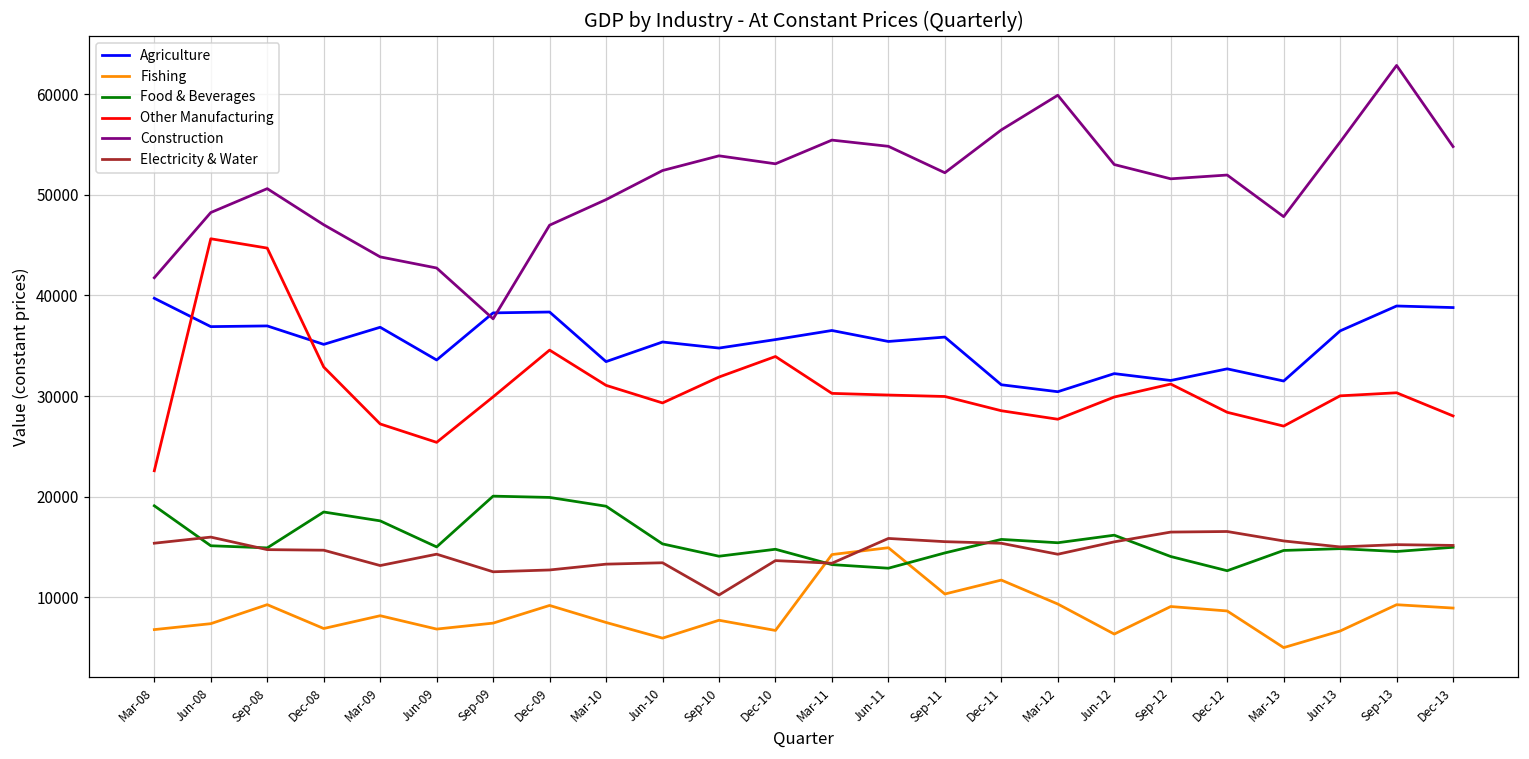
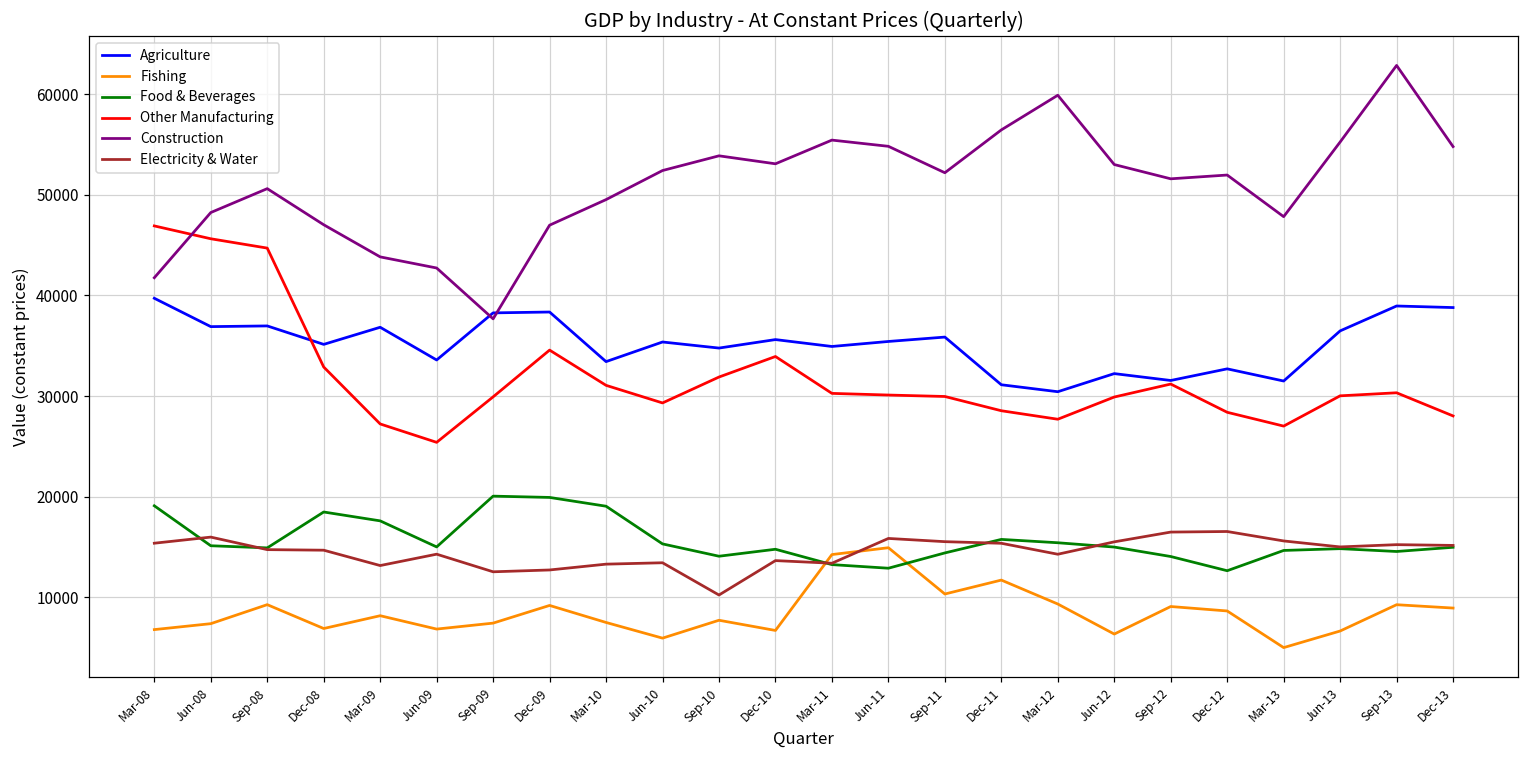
  {
    "Agriculture": {
      "Mar-08": 40000,
      "Jun-08": 37000,
      "Sep-08": 37000,
      "Dec-08": 35000,
      "Mar-09": 37000,
      "Jun-09": 34000,
      "Sep-09": 38000,
      "Dec-09": 38000,
      "Mar-10": 33000,
      "Jun-10": 35000,
      "Sep-10": 35000,
      "Dec-10": 36000,
-     "Mar-11": 37000,
+     "Mar-11": 35000,
      "Jun-11": 35000,
      "Sep-11": 36000,
      "Dec-11": 31000,
      "Mar-12": 30000,
      "Jun-12": 32000,
      "Sep-12": 32000,
      "Dec-12": 33000,
      "Mar-13": 31000,
      "Jun-13": 36000,
      "Sep-13": 39000,
      "Dec-13": 39000
    },
    "Fishing": {
      "Mar-08": 7000,
      "Jun-08": 7000,
      "Sep-08": 9000,
      "Dec-08": 7000,
      "Mar-09": 8000,
      "Jun-09": 7000,
      "Sep-09": 7000,
      "Dec-09": 9000,
      "Mar-10": 7000,
      "Jun-10": 6000,
      "Sep-10": 8000,
      "Dec-10": 7000,
      "Mar-11": 14000,
      "Jun-11": 15000,
      "Sep-11": 10000,
      "Dec-11": 12000,
      "Mar-12": 9000,
      "Jun-12": 6000,
      "Sep-12": 9000,
      "Dec-12": 9000,
      "Mar-13": 5000,
      "Jun-13": 7000,
      "Sep-13": 9000,
      "Dec-13": 9000
    },
    "Food & Beverages": {
      "Mar-08": 19000,
      "Jun-08": 15000,
      "Dec-08": 18000,
      "Mar-09": 18000,
      "Jun-09": 15000,
      "Sep-09": 20000,
      "Dec-09": 20000,
      "Mar-10": 19000,
      "Jun-10": 15000,
      "Sep-10": 14000,
      "Dec-10": 15000,
      "Jun-11": 13000,
      "Sep-11": 14000,
      "Dec-11": 16000,
      "Mar-12": 15000,
-     "Jun-12": 16000,
+     "Jun-12": 15000,
      "Sep-12": 14000,
      "Dec-12": 13000,
      "Mar-13": 15000,
      "Sep-13": 15000
    },
    "Other Manufacturing": {
-     "Mar-08": 23000,
+     "Mar-08": 47000,
      "Jun-08": 46000,
      "Sep-08": 45000,
      "Dec-08": 33000,
      "Mar-09": 27000,
      "Jun-09": 25000,
      "Sep-09": 30000,
      "Dec-09": 35000,
      "Mar-10": 31000,
      "Jun-10": 29000,
      "Sep-10": 32000,
      "Dec-10": 34000,
      "Mar-11": 30000,
      "Jun-11": 30000,
      "Sep-11": 30000,
      "Dec-11": 29000,
      "Mar-12": 28000,
      "Jun-12": 30000,
      "Sep-12": 31000,
      "Dec-12": 28000,
      "Mar-13": 27000,
      "Jun-13": 30000,
      "Sep-13": 30000,
      "Dec-13": 28000
    },
    "Construction": {
      "Mar-08": 42000,
      "Jun-08": 48000,
      "Sep-08": 51000,
      "Dec-08": 47000,
      "Mar-09": 44000,
      "Jun-09": 43000,
      "Sep-09": 38000,
      "Dec-09": 47000,
      "Mar-10": 50000,
      "Jun-10": 52000,
      "Sep-10": 54000,
      "Dec-10": 53000,
      "Mar-11": 55000,
      "Jun-11": 55000,
      "Sep-11": 52000,
      "Dec-11": 56000,
      "Mar-12": 60000,
      "Jun-12": 53000,
      "Sep-12": 52000,
      "Dec-12": 52000,
      "Mar-13": 48000,
      "Jun-13": 55000,
      "Sep-13": 63000,
      "Dec-13": 55000
    },
    "Electricity & Water": {
      "Mar-08": 15000,
      "Jun-08": 16000,
      "Dec-08": 15000,
      "Mar-09": 13000,
      "Jun-09": 14000,
      "Sep-09": 13000,
      "Dec-09": 13000,
      "Mar-10": 13000,
      "Jun-10": 13000,
      "Sep-10": 10000,
      "Dec-10": 14000,
      "Jun-11": 16000,
      "Sep-11": 16000,
      "Dec-11": 15000,
      "Mar-12": 14000,
      "Jun-12": 16000,
      "Sep-12": 16000,
      "Dec-12": 17000,
      "Mar-13": 16000,
      "Sep-13": 15000
    }
  }
